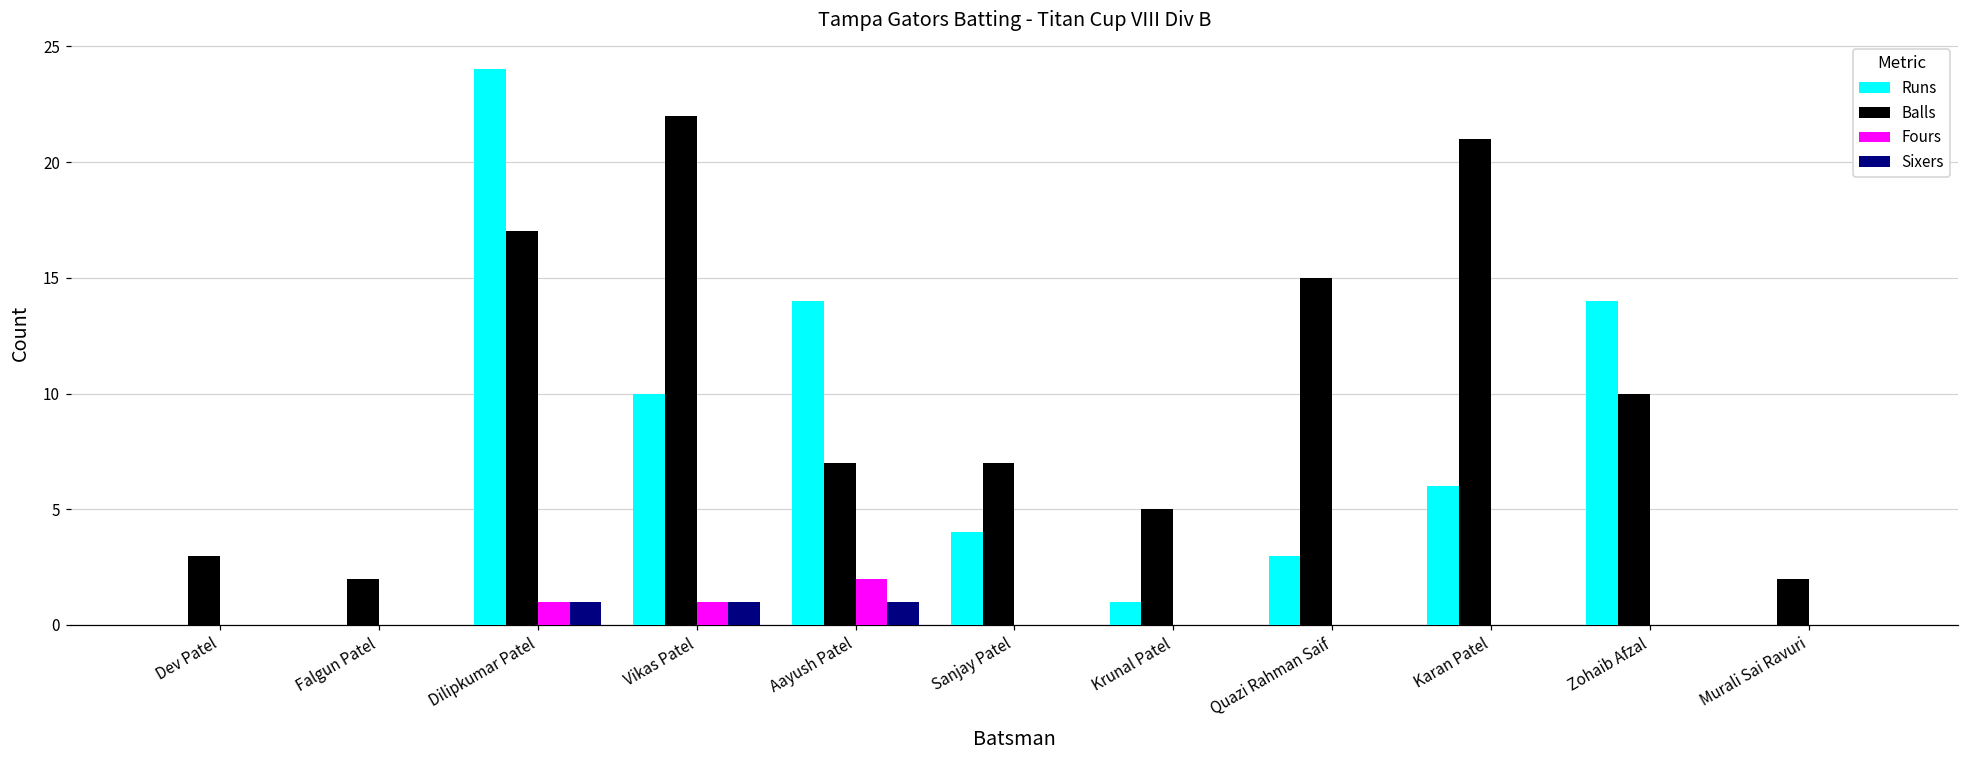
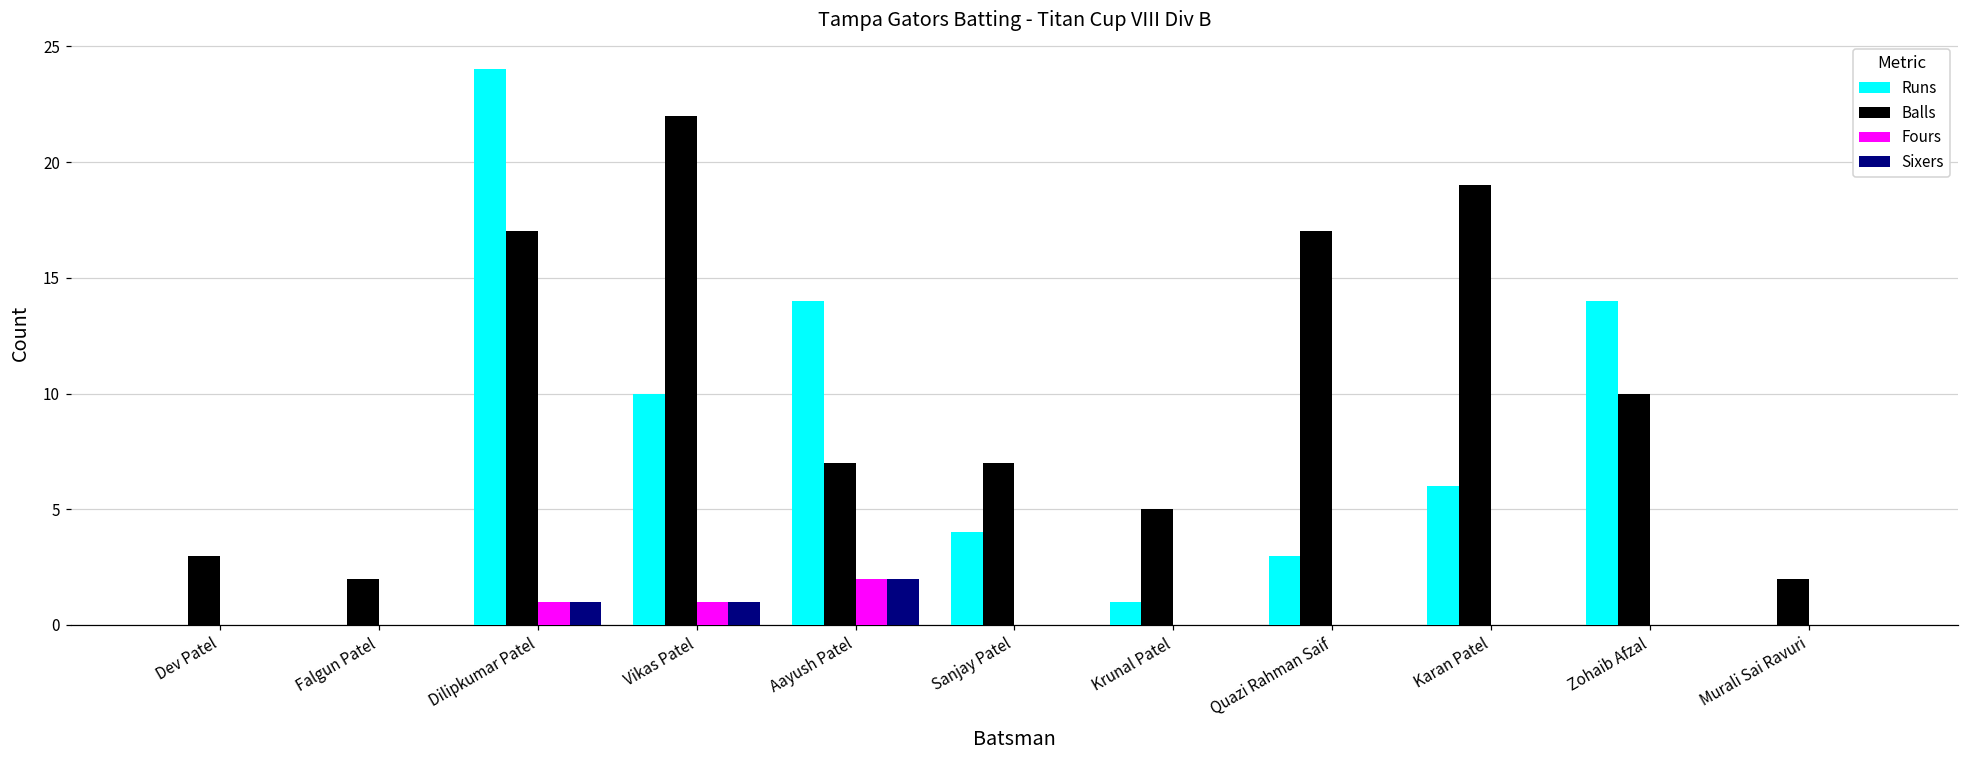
  {
    "Runs": {
      "Dev Patel": 0,
      "Falgun Patel": 0,
      "Dilipkumar Patel": 24,
      "Vikas Patel": 10,
      "Aayush Patel": 14,
      "Sanjay Patel": 4,
      "Krunal Patel": 1,
      "Quazi Rahman Saif": 3,
      "Karan Patel": 6,
      "Zohaib Afzal": 14,
      "Murali Sai Ravuri": 0
    },
    "Balls": {
      "Dev Patel": 3,
      "Falgun Patel": 2,
      "Dilipkumar Patel": 17,
      "Vikas Patel": 22,
      "Aayush Patel": 7,
      "Sanjay Patel": 7,
      "Krunal Patel": 5,
-     "Quazi Rahman Saif": 15,
-     "Karan Patel": 21,
+     "Quazi Rahman Saif": 17,
+     "Karan Patel": 19,
      "Zohaib Afzal": 10,
      "Murali Sai Ravuri": 2
    },
    "Fours": {
      "Dev Patel": 0,
      "Falgun Patel": 0,
      "Dilipkumar Patel": 1,
      "Vikas Patel": 1,
      "Aayush Patel": 2,
      "Sanjay Patel": 0,
      "Krunal Patel": 0,
      "Quazi Rahman Saif": 0,
      "Karan Patel": 0,
      "Zohaib Afzal": 0,
      "Murali Sai Ravuri": 0
    },
    "Sixers": {
      "Dev Patel": 0,
      "Falgun Patel": 0,
      "Dilipkumar Patel": 1,
      "Vikas Patel": 1,
-     "Aayush Patel": 1,
+     "Aayush Patel": 2,
      "Sanjay Patel": 0,
      "Krunal Patel": 0,
      "Quazi Rahman Saif": 0,
      "Karan Patel": 0,
      "Zohaib Afzal": 0,
      "Murali Sai Ravuri": 0
    }
  }
